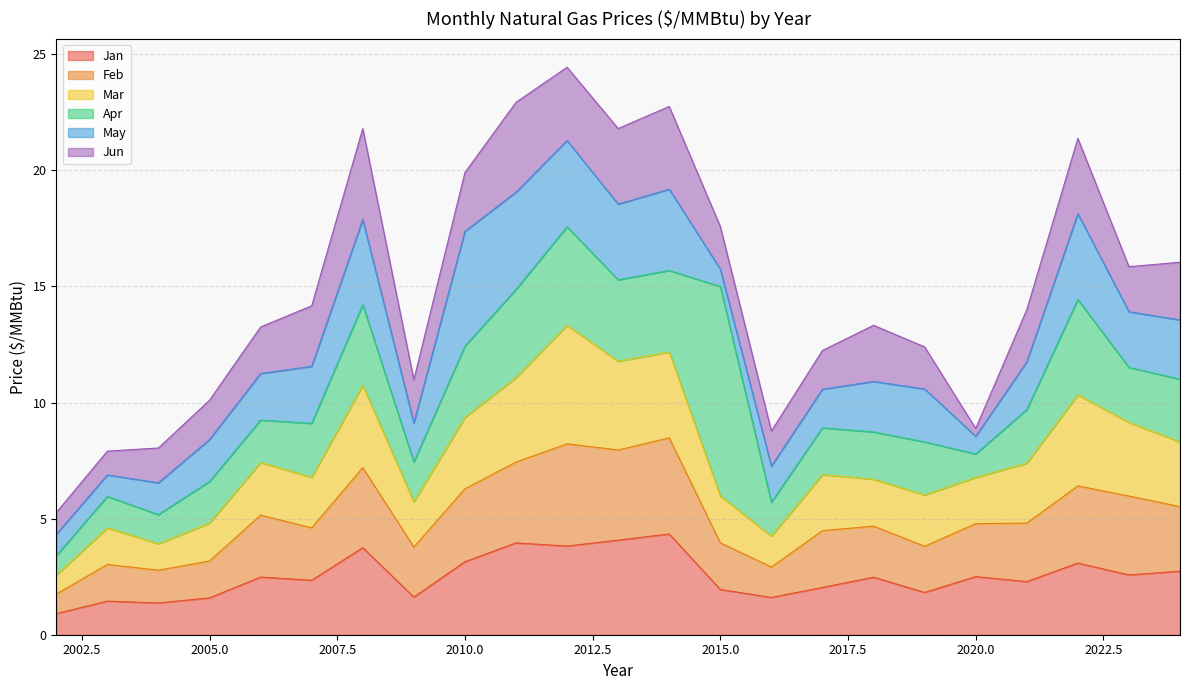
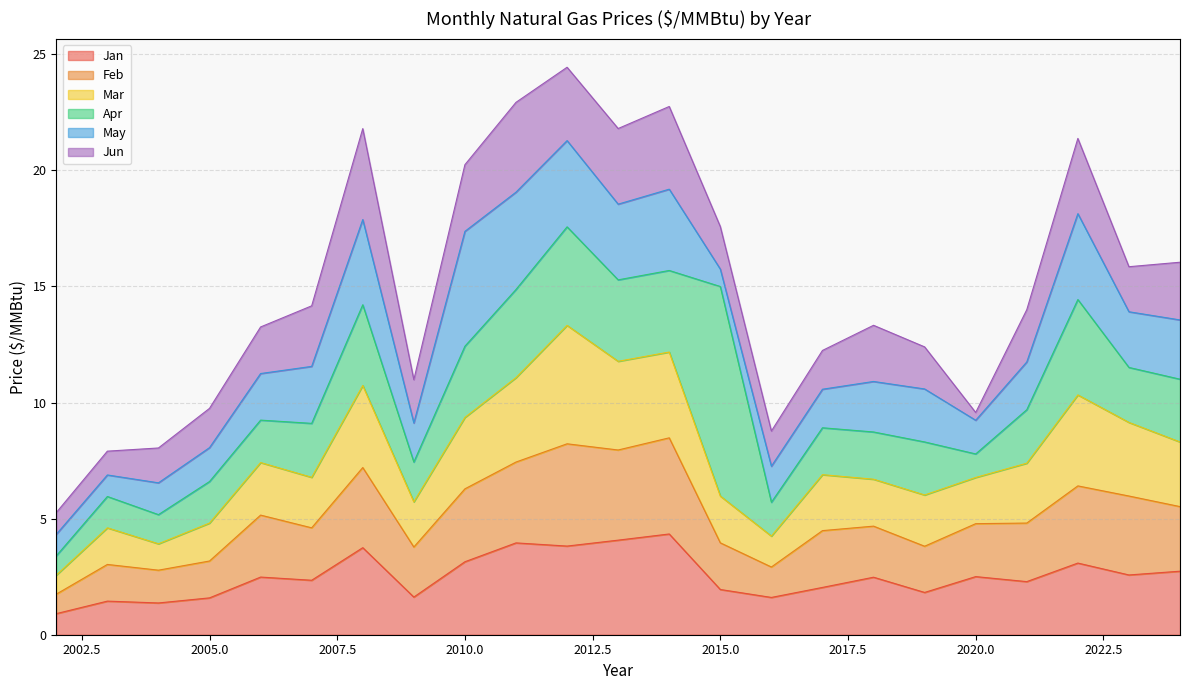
  {
    "Apr": {
      "2005.0": 1.8,
      "2010.0": 3.1,
      "2015.0": 9.0,
      "2020.0": 1.0
    },
    "May": {
-     "2005.0": 1.8,
+     "2005.0": 1.5,
      "2010.0": 4.9,
      "2015.0": 0.8,
-     "2020.0": 0.8
+     "2020.0": 1.5
    },
    "Jun": {
      "2005.0": 1.7,
-     "2010.0": 2.5,
+     "2010.0": 2.9,
      "2015.0": 1.8,
      "2020.0": 0.3
    }
  }
